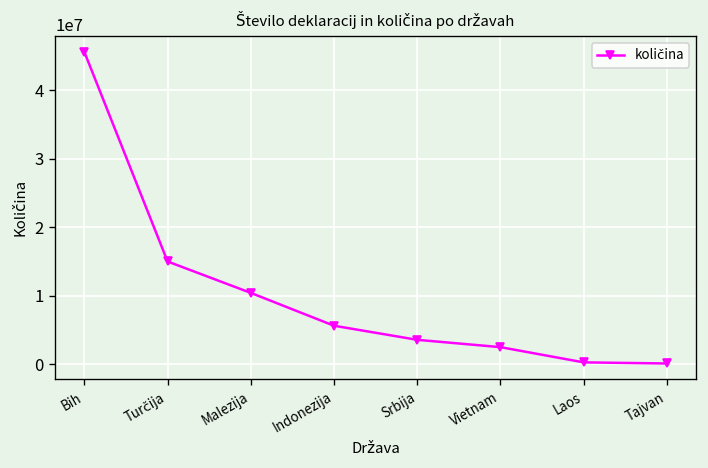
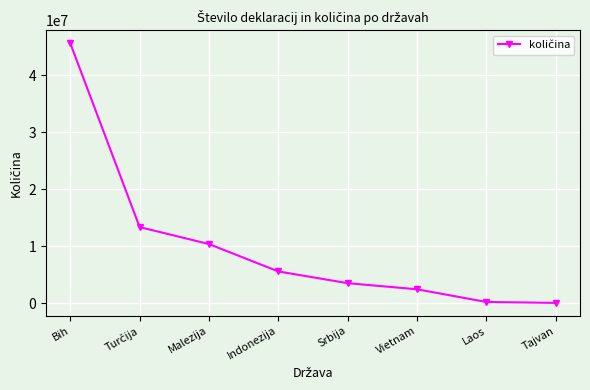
  {
    "Bih": 46000000,
-   "Turčija": 15000000,
+   "Turčija": 13000000,
    "Malezija": 10000000,
    "Indonezija": 6000000,
    "Srbija": 4000000,
    "Vietnam": 2000000,
    "Laos": 0,
    "Tajvan": 0
  }
